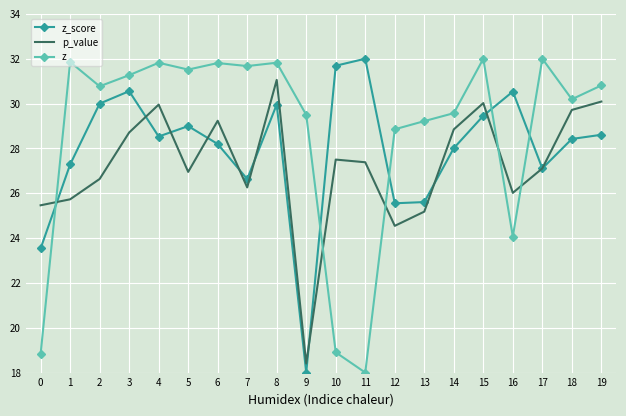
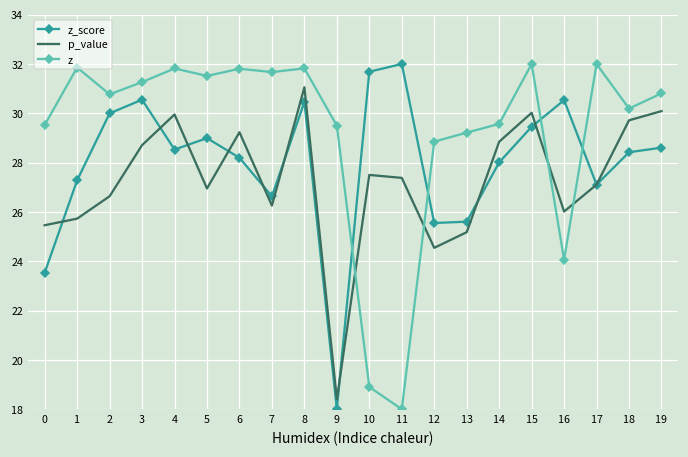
  {
    "z_score": {
      "0": 23.5,
      "1": 27.3,
      "2": 30.0,
      "3": 30.6,
      "4": 28.5,
      "5": 29.0,
      "6": 28.2,
      "7": 26.6,
-     "8": 30.0,
+     "8": 30.5,
      "9": 18.0,
      "10": 31.7,
      "11": 32.0,
      "12": 25.6,
      "13": 25.6,
      "14": 28.0,
      "15": 29.5,
      "16": 30.5,
      "18": 28.4,
      "19": 28.6
    },
    "p_value": {
      "0": 25.5,
      "1": 25.7,
      "2": 26.6,
      "3": 28.7,
      "4": 30.0,
      "5": 27.0,
      "6": 29.2,
      "7": 26.3,
      "8": 31.1,
      "9": 18.4,
      "10": 27.5,
      "11": 27.4,
      "12": 24.5,
      "13": 25.2,
      "14": 28.8,
      "15": 30.0,
      "16": 26.0,
      "18": 29.7,
      "19": 30.1
    },
    "z": {
-     "0": 18.8,
+     "0": 29.5,
      "2": 30.8,
      "3": 31.3,
      "4": 31.8,
      "5": 31.5,
      "6": 31.8,
      "7": 31.7,
      "8": 31.8,
      "9": 29.5,
      "10": 18.9,
      "11": 18.0,
      "12": 28.9,
      "13": 29.2,
      "14": 29.6,
      "15": 32.0,
      "16": 24.1,
      "17": 32.0,
      "18": 30.2,
      "19": 30.8
    }
  }
